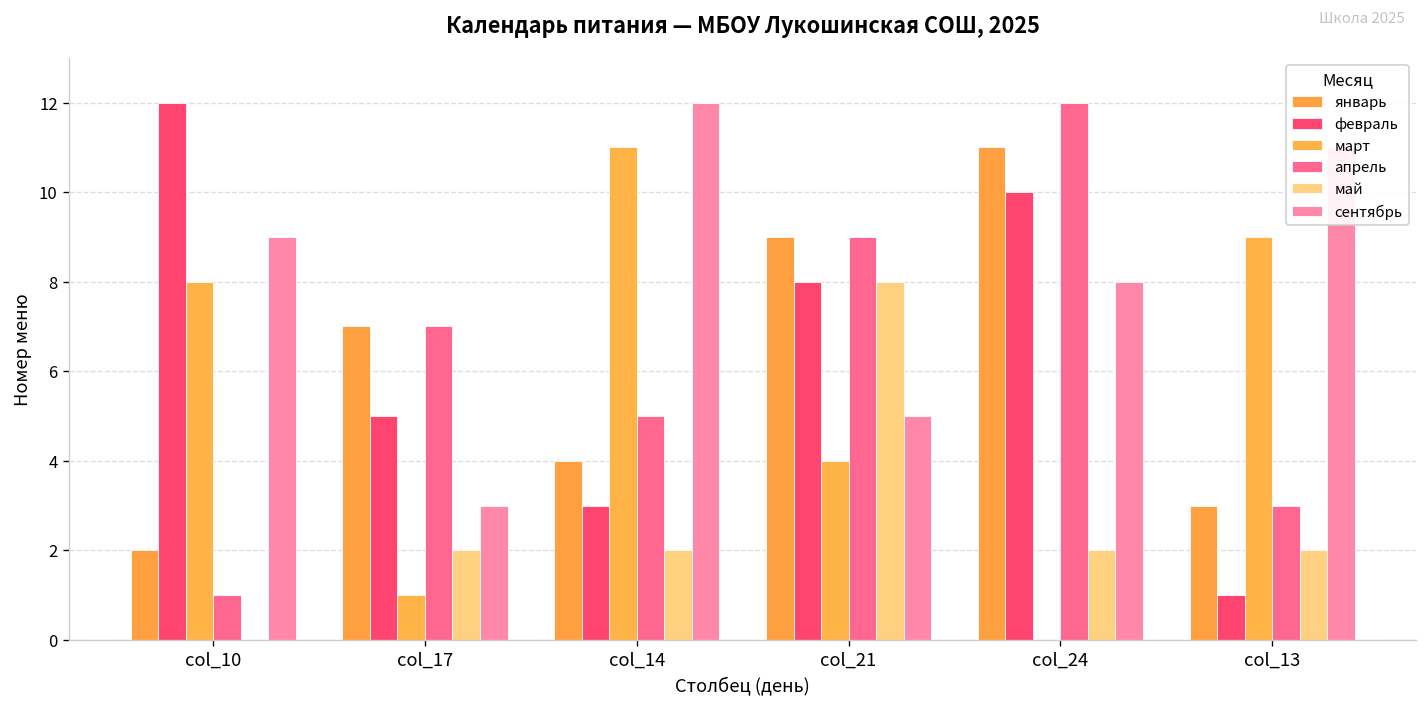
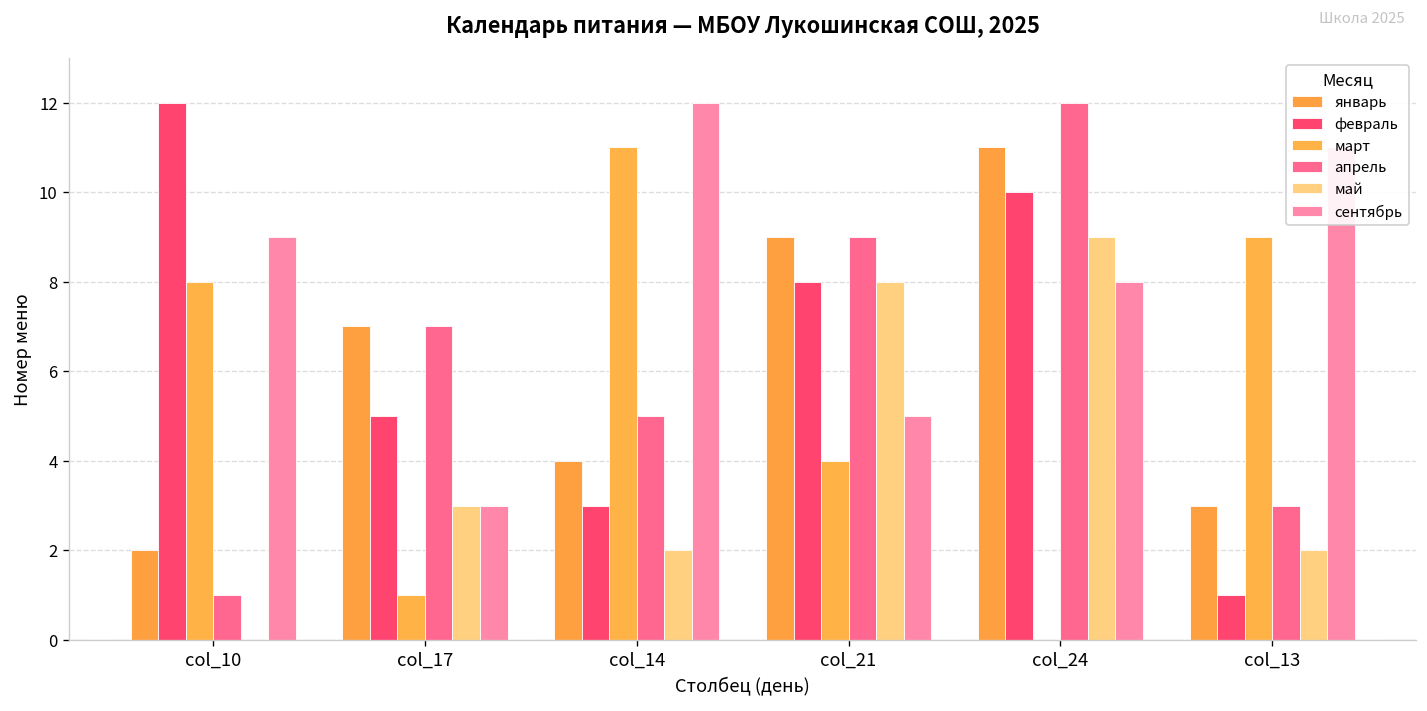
  {
    "май": {
      "col_10": 0,
-     "col_17": 2,
+     "col_17": 3,
      "col_14": 2,
      "col_21": 8,
-     "col_24": 2,
+     "col_24": 9,
      "col_13": 2
    }
  }
